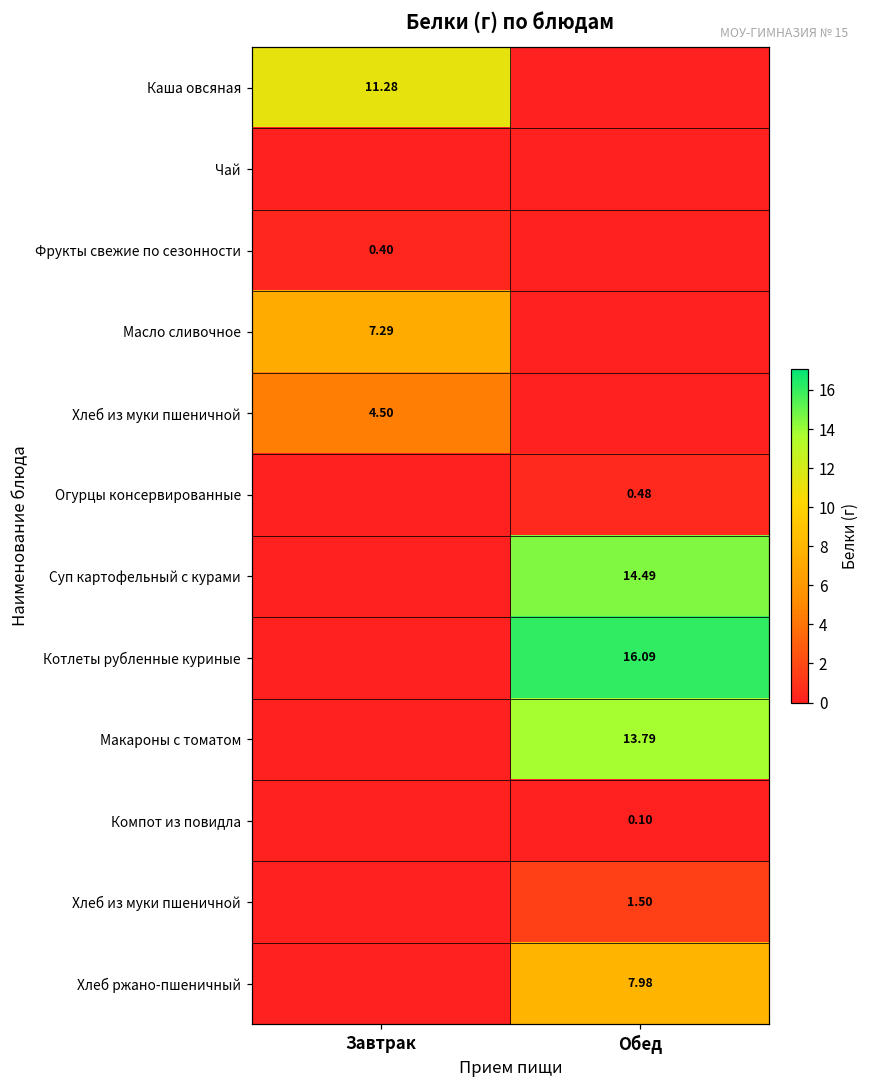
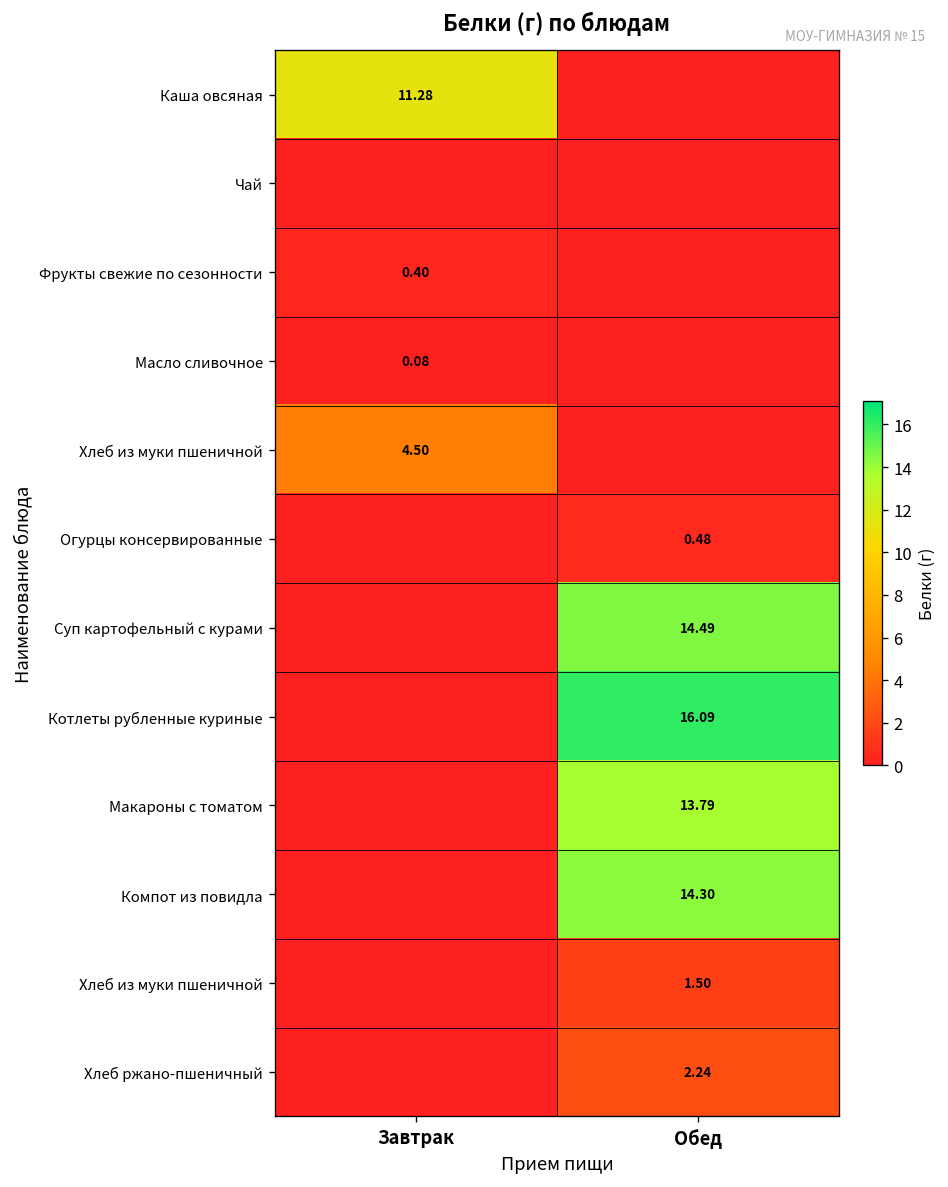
  {
    "Каша овсяная": {
      "Завтрак": 11.28
    },
    "Фрукты свежие по сезонности": {
      "Завтрак": 0.40
    },
    "Масло сливочное": {
-     "Завтрак": 7.29
+     "Завтрак": 0.08
    },
    "Огурцы консервированные": {
      "Обед": 0.48
    },
    "Суп картофельный с курами": {
      "Обед": 14.49
    },
    "Котлеты рубленные куриные": {
      "Обед": 16.09
    },
    "Макароны с томатом": {
      "Обед": 13.79
    },
    "Компот из повидла": {
-     "Обед": 0.10
+     "Обед": 14.30
    },
    "Хлеб ржано-пшеничный": {
-     "Обед": 7.98
+     "Обед": 2.24
    }
  }
